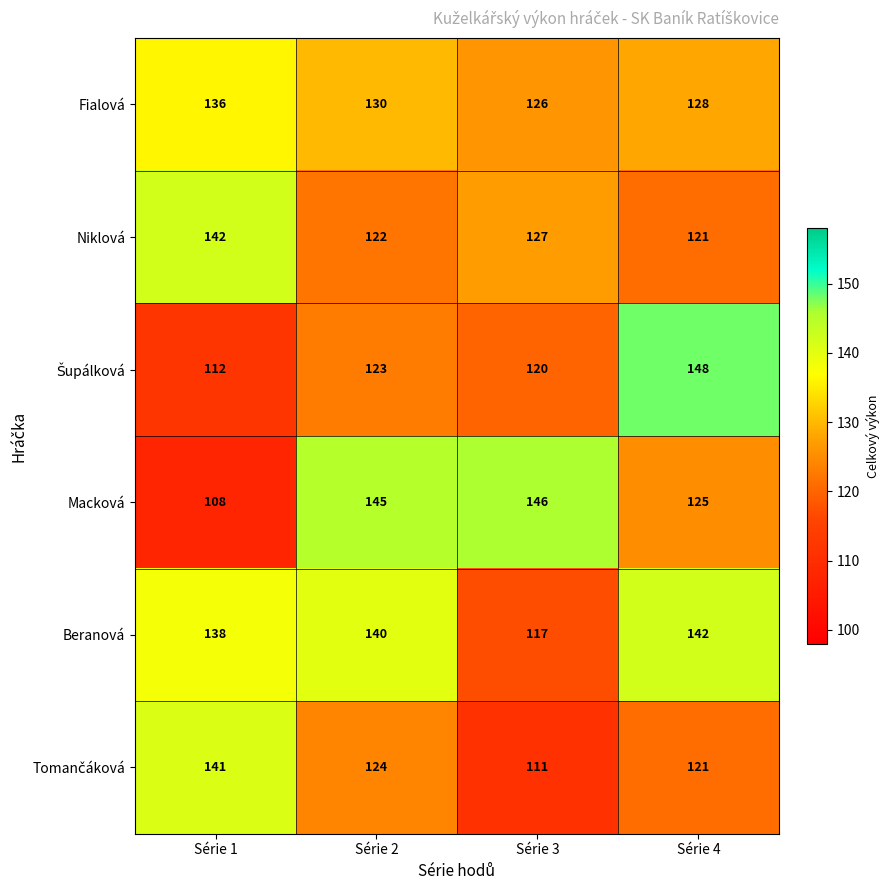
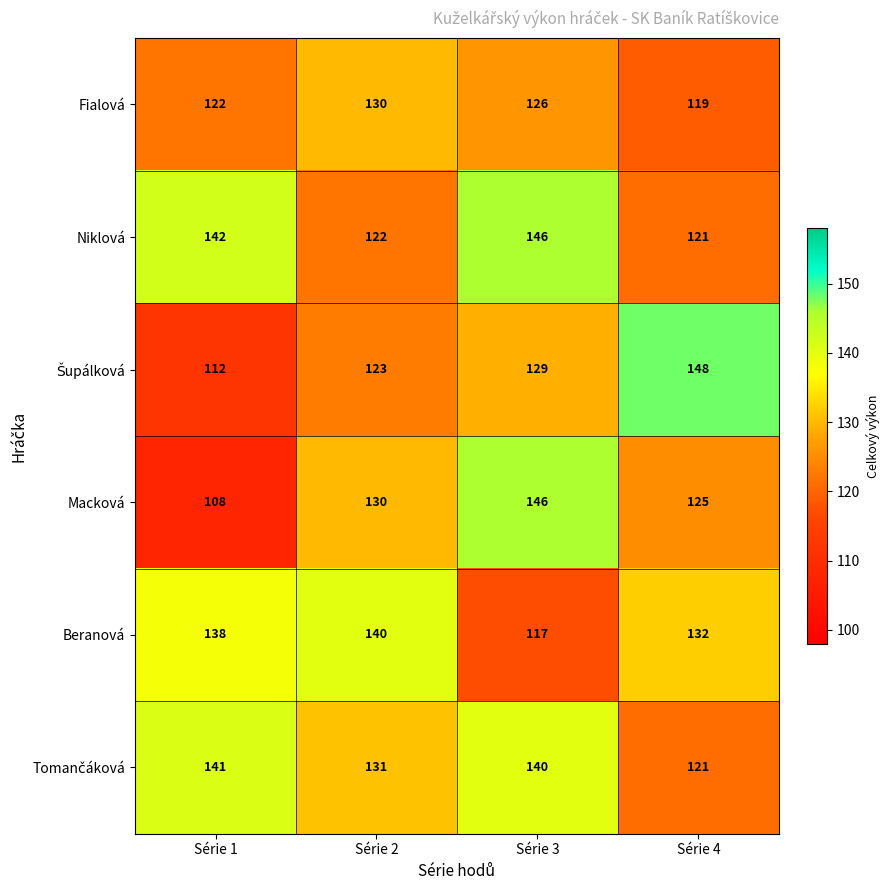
  {
    "Fialová": {
-     "Série 1": 136,
+     "Série 1": 122,
      "Série 2": 130,
      "Série 3": 126,
-     "Série 4": 128
+     "Série 4": 119
    },
    "Niklová": {
      "Série 1": 142,
      "Série 2": 122,
-     "Série 3": 127,
+     "Série 3": 146,
      "Série 4": 121
    },
    "Šupálková": {
      "Série 1": 112,
      "Série 2": 123,
-     "Série 3": 120,
+     "Série 3": 129,
      "Série 4": 148
    },
    "Macková": {
      "Série 1": 108,
-     "Série 2": 145,
+     "Série 2": 130,
      "Série 3": 146,
      "Série 4": 125
    },
    "Beranová": {
      "Série 1": 138,
      "Série 2": 140,
      "Série 3": 117,
-     "Série 4": 142
+     "Série 4": 132
    },
    "Tomančáková": {
      "Série 1": 141,
-     "Série 2": 124,
-     "Série 3": 111,
+     "Série 2": 131,
+     "Série 3": 140,
      "Série 4": 121
    }
  }
